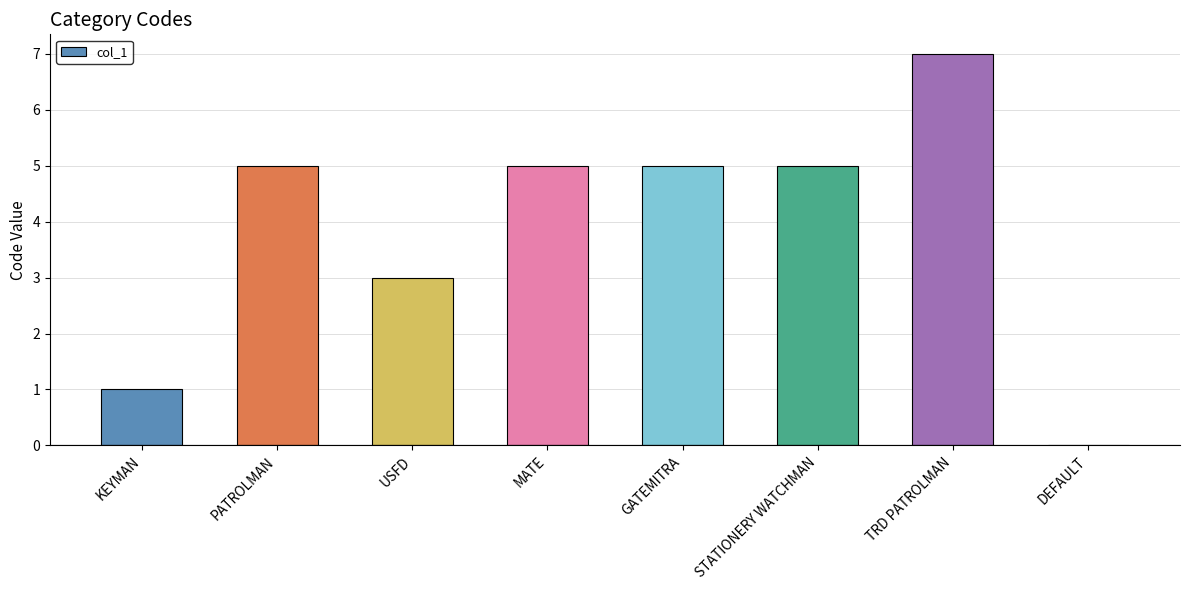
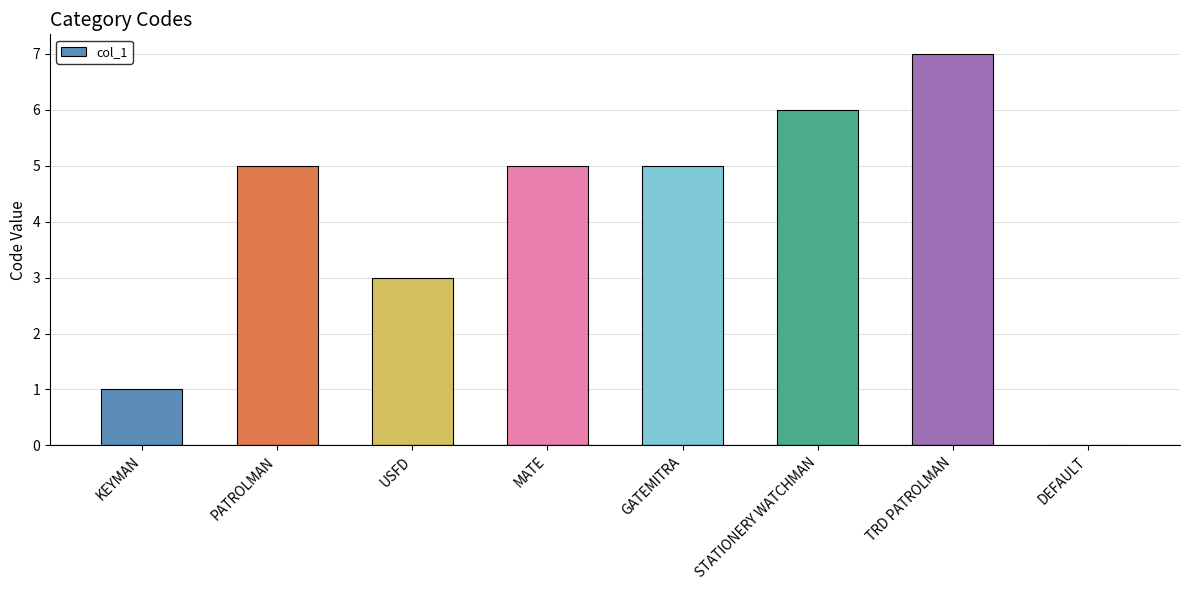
  {
    "KEYMAN": 1,
    "PATROLMAN": 5,
    "USFD": 3,
    "MATE": 5,
    "GATEMITRA": 5,
-   "STATIONERY WATCHMAN": 5,
+   "STATIONERY WATCHMAN": 6,
    "TRD PATROLMAN": 7,
    "DEFAULT": 0
  }
